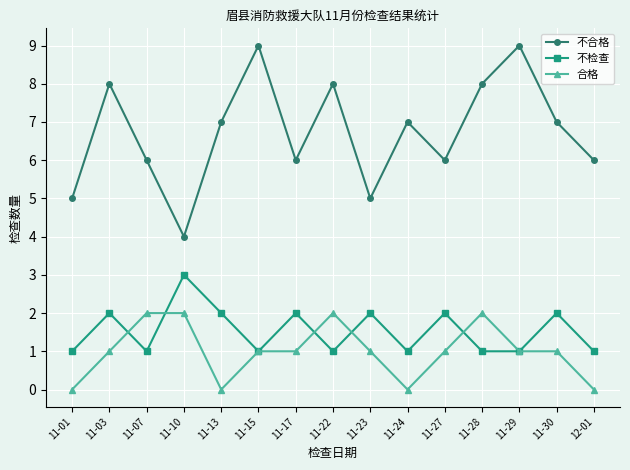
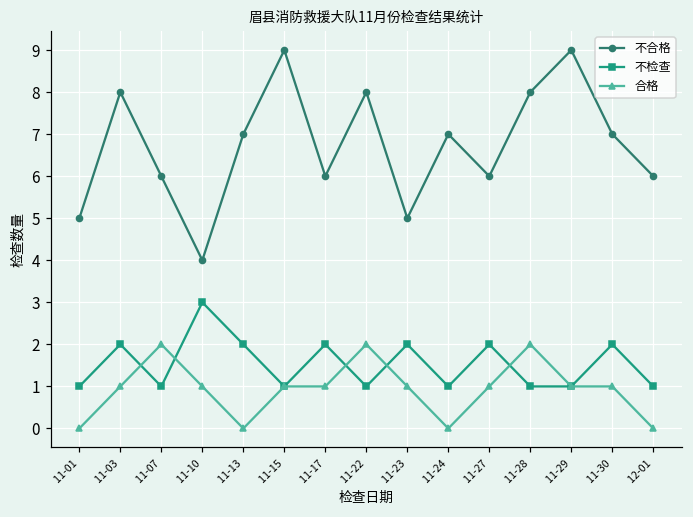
  {
    "合格": {
      "11-01": 0,
      "11-03": 1,
      "11-07": 2,
-     "11-10": 2,
+     "11-10": 1,
      "11-13": 0,
      "11-17": 1,
      "11-22": 2,
      "11-23": 1,
      "11-24": 0,
      "11-27": 1,
      "11-28": 2,
      "11-30": 1,
      "12-01": 0
    }
  }
